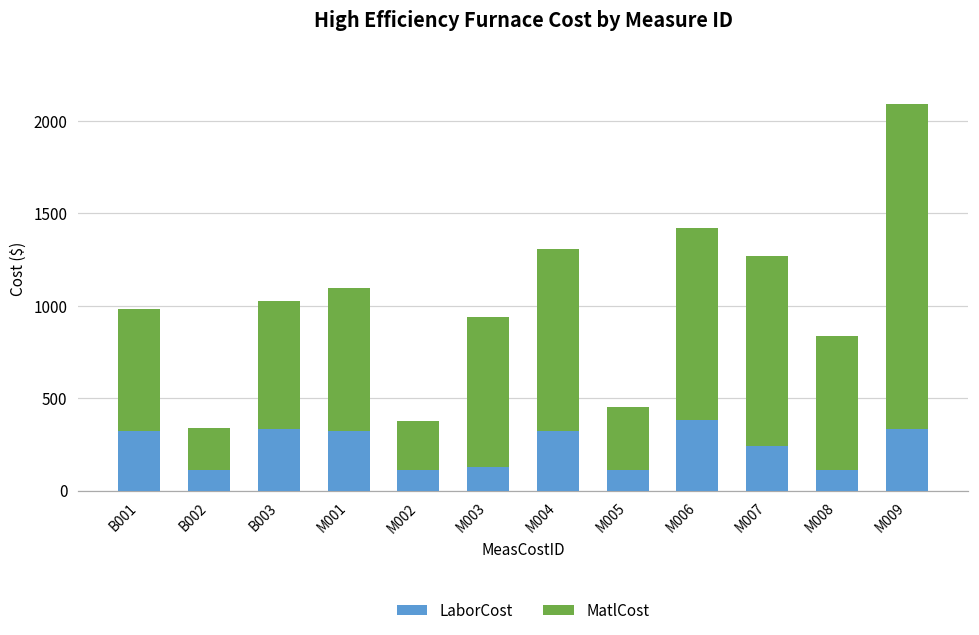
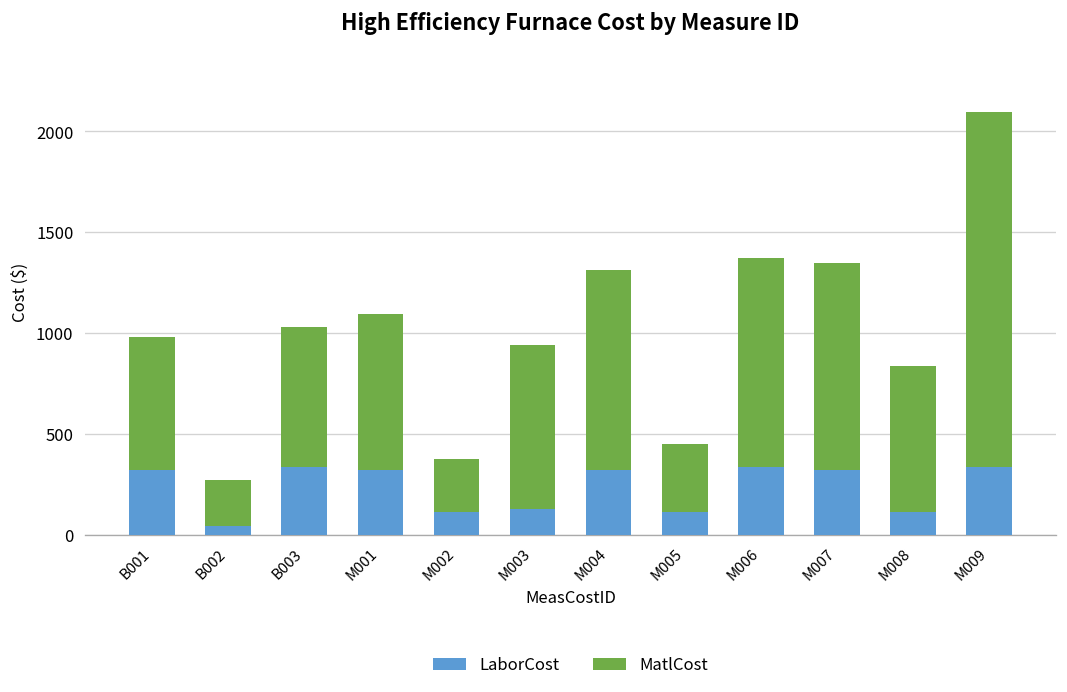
  {
    "LaborCost": {
      "B001": 320,
-     "B002": 110,
+     "B002": 40,
      "B003": 340,
      "M001": 320,
      "M002": 110,
      "M003": 130,
      "M004": 320,
      "M005": 110,
-     "M006": 380,
-     "M007": 240,
+     "M006": 340,
+     "M007": 320,
      "M008": 110,
      "M009": 340
    },
    "MatlCost": {
      "B001": 660,
      "B002": 230,
      "B003": 690,
      "M001": 770,
      "M002": 270,
      "M003": 810,
      "M004": 990,
      "M005": 340,
      "M006": 1030,
      "M007": 1030,
      "M008": 730,
      "M009": 1760
    }
  }
